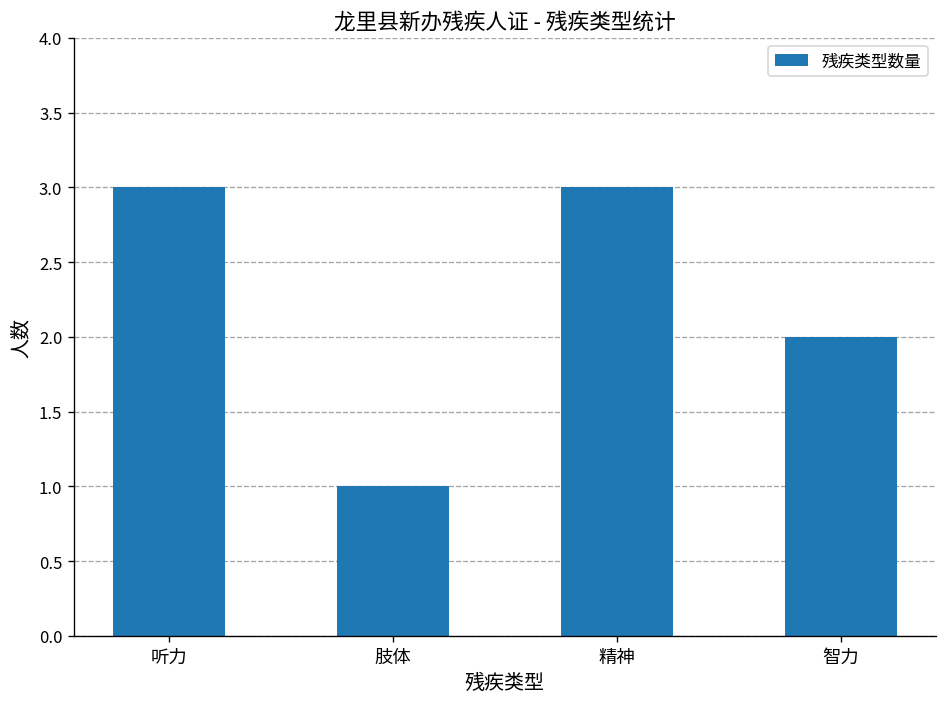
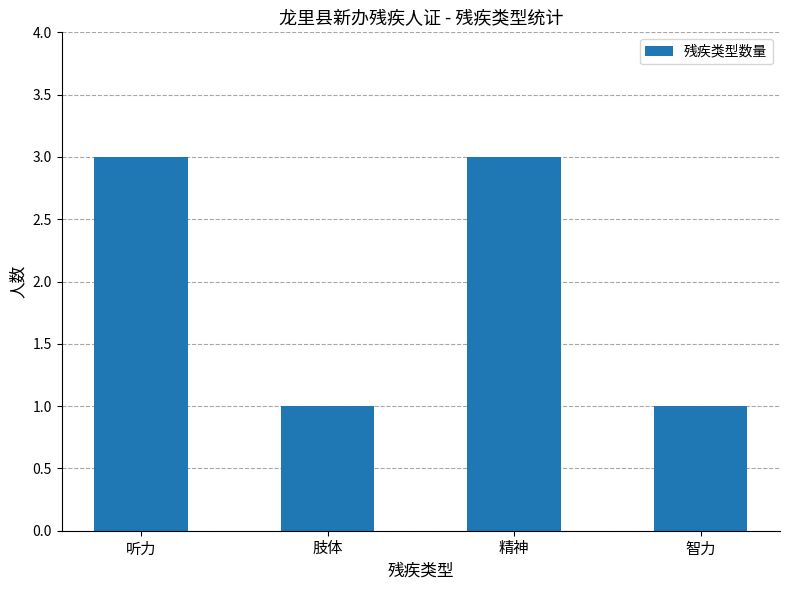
  {
    "听力": 3,
    "肢体": 1,
    "精神": 3,
-   "智力": 2
+   "智力": 1
  }
